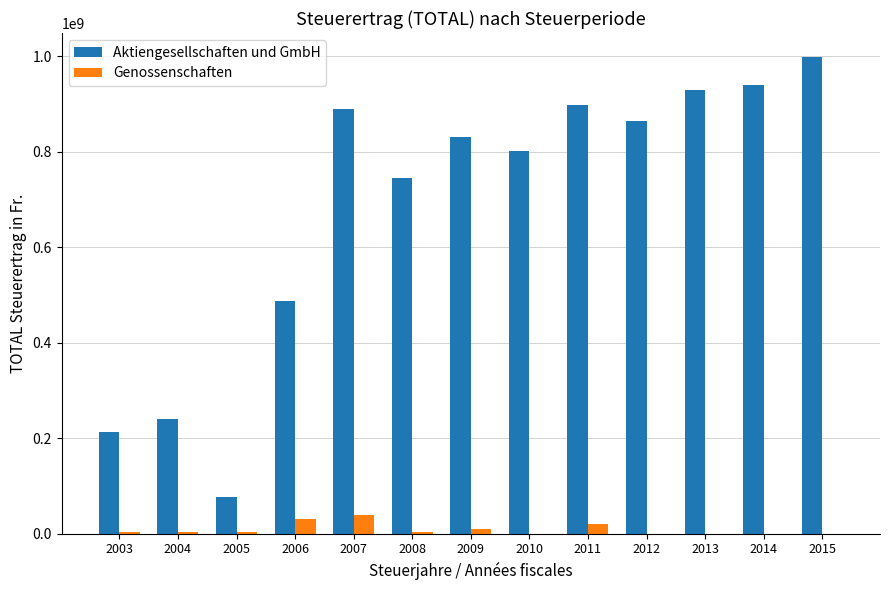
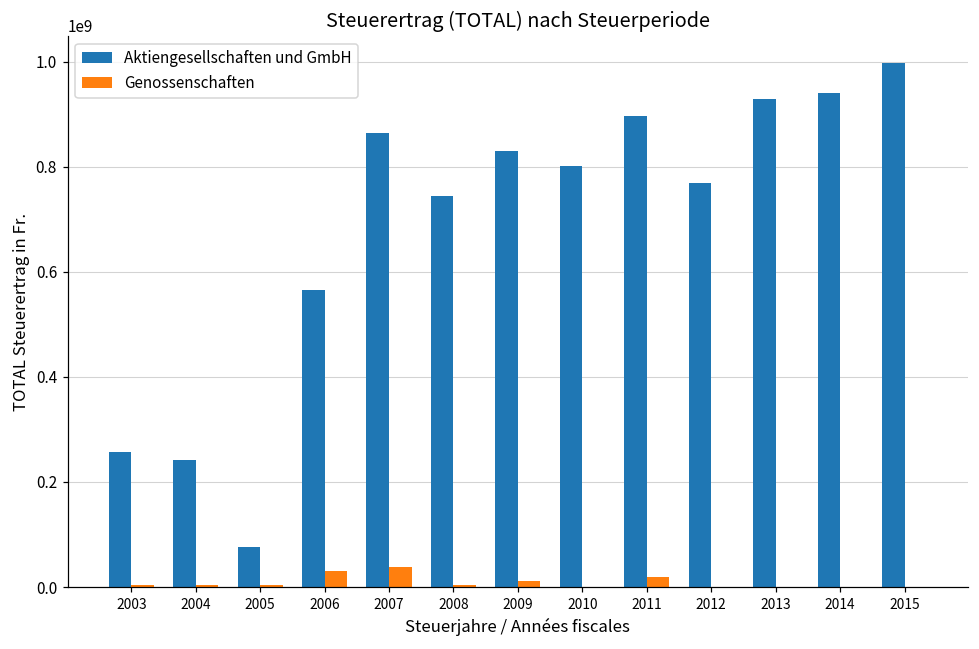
  {
    "Aktiengesellschaften und GmbH": {
-     "2003": 210000000,
+     "2003": 260000000,
      "2004": 240000000,
      "2005": 80000000,
-     "2006": 490000000,
-     "2007": 890000000,
+     "2006": 570000000,
+     "2007": 870000000,
      "2008": 740000000,
      "2009": 830000000,
      "2010": 800000000,
      "2011": 900000000,
-     "2012": 860000000,
+     "2012": 770000000,
      "2013": 930000000,
      "2014": 940000000,
      "2015": 1000000000
    },
    "Genossenschaften": {
      "2006": 30000000,
      "2007": 40000000,
      "2009": 10000000,
      "2010": 0,
      "2011": 20000000,
      "2012": 0,
      "2013": 0,
      "2014": 0,
      "2015": 0
    }
  }
